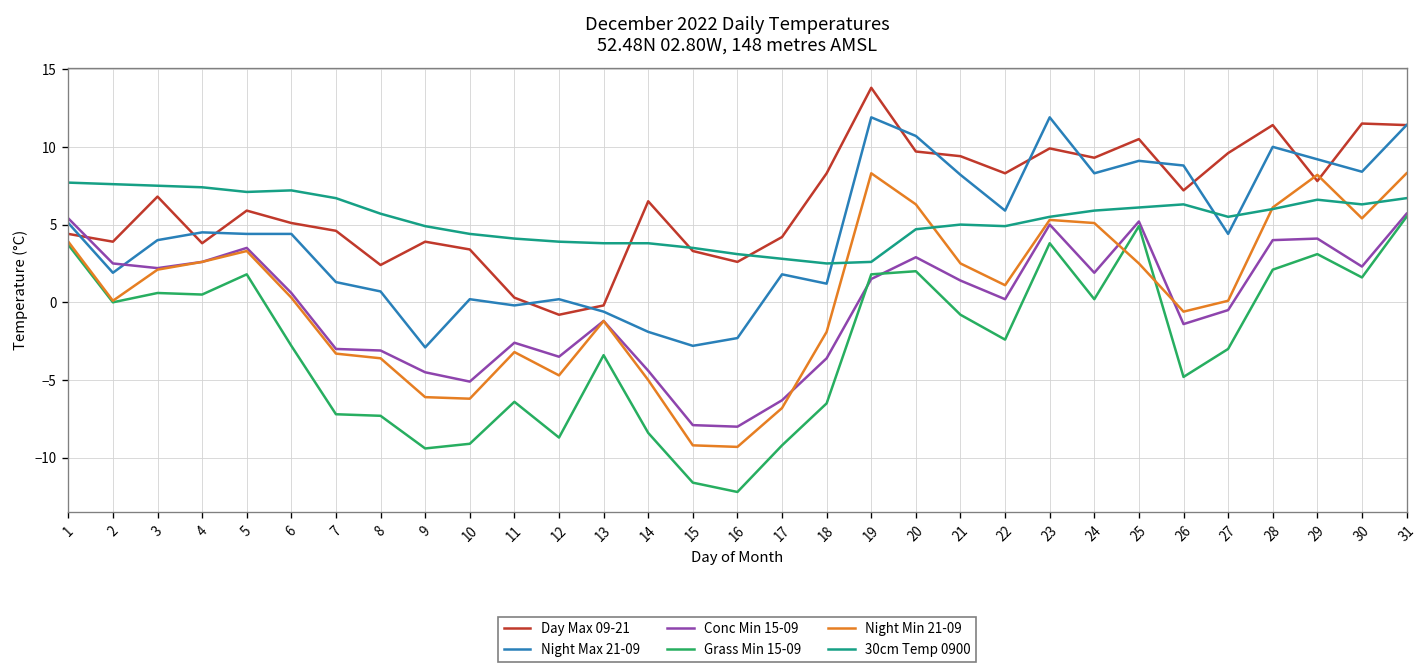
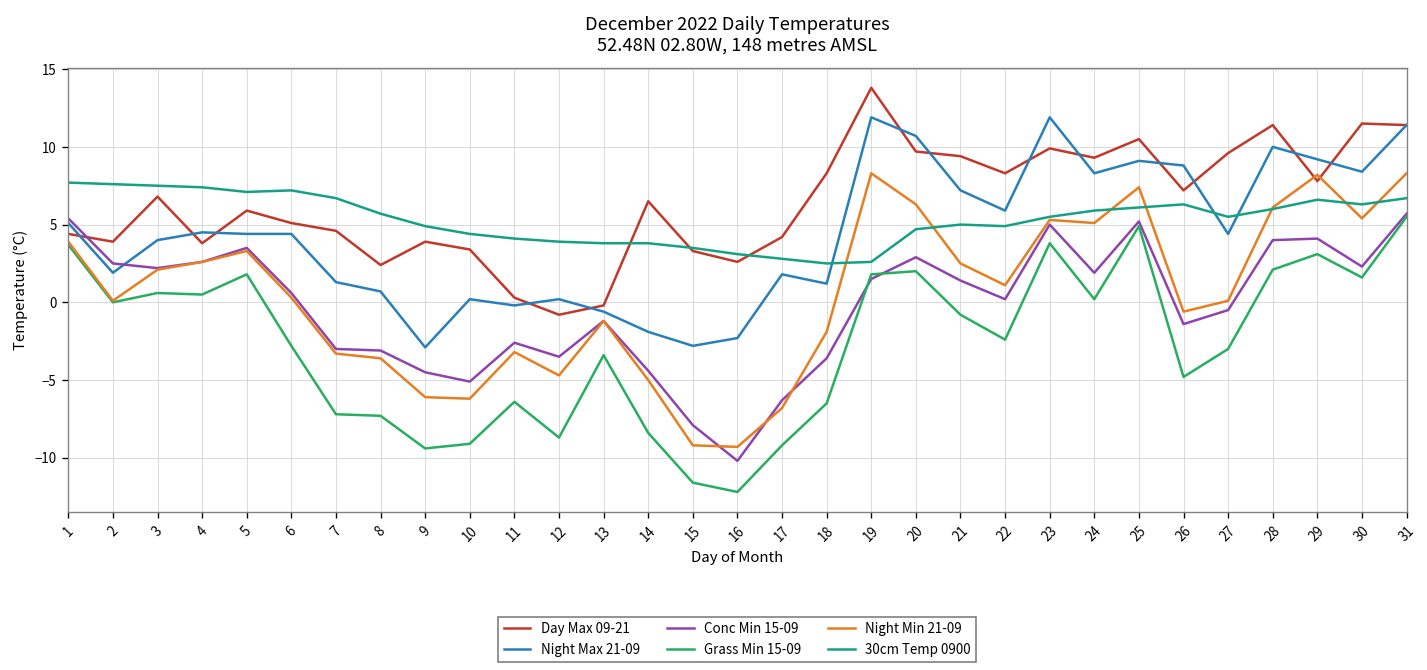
  {
    "Day Max 09-21": {
      "1": 4.4,
      "2": 3.9,
      "3": 6.8,
      "4": 3.8,
      "5": 5.9,
      "6": 5.1,
      "7": 4.6,
      "8": 2.4,
      "9": 3.9,
      "10": 3.4,
      "11": 0.3,
      "12": -0.8,
      "13": -0.2,
      "14": 6.5,
      "15": 3.3,
      "16": 2.6,
      "17": 4.2,
      "18": 8.3,
      "19": 13.8,
      "20": 9.7,
      "21": 9.4,
      "22": 8.3,
      "23": 9.9,
      "24": 9.3,
      "25": 10.5,
      "26": 7.2,
      "27": 9.6,
      "28": 11.4,
      "29": 7.8,
      "30": 11.5
    },
    "Night Max 21-09": {
      "1": 5.1,
      "2": 1.9,
      "3": 4.0,
      "4": 4.5,
      "5": 4.4,
      "6": 4.4,
      "7": 1.3,
      "8": 0.7,
      "9": -2.9,
      "10": 0.2,
      "11": -0.2,
      "12": 0.2,
      "13": -0.6,
      "14": -1.9,
      "15": -2.8,
      "16": -2.3,
      "17": 1.8,
      "18": 1.2,
      "19": 11.9,
      "20": 10.7,
-     "21": 8.2,
+     "21": 7.2,
      "22": 5.9,
      "23": 11.9,
      "24": 8.3,
      "25": 9.1,
      "26": 8.8,
      "27": 4.4,
      "28": 10.0,
      "29": 9.2,
      "30": 8.4
    },
    "Conc Min 15-09": {
      "1": 5.4,
      "2": 2.5,
      "5": 3.5,
      "6": 0.6,
      "7": -3.0,
      "8": -3.1,
      "9": -4.5,
      "10": -5.1,
      "11": -2.6,
      "12": -3.5,
      "14": -4.4,
      "15": -7.9,
-     "16": -8.0,
+     "16": -10.2,
      "17": -6.3,
      "18": -3.6,
      "19": 1.5,
      "20": 2.9,
      "21": 1.4,
      "22": 0.2,
      "23": 5.0,
      "24": 1.9,
      "25": 5.2,
      "26": -1.4,
      "27": -0.5,
      "28": 4.0,
      "29": 4.1,
      "30": 2.3,
      "31": 5.7
    },
    "Night Min 21-09": {
      "1": 3.9,
      "5": 3.3,
      "6": 0.3,
      "7": -3.3,
      "8": -3.6,
      "9": -6.1,
      "10": -6.2,
      "11": -3.2,
      "12": -4.7,
      "14": -5.0,
      "15": -9.2,
      "16": -9.3,
      "17": -6.8,
      "18": -1.9,
      "19": 8.3,
      "20": 6.3,
      "21": 2.5,
      "22": 1.1,
      "24": 5.1,
-     "25": 2.5,
+     "25": 7.4,
      "26": -0.6,
      "27": 0.1,
      "29": 8.2,
      "30": 5.4,
      "31": 8.3
    }
  }
